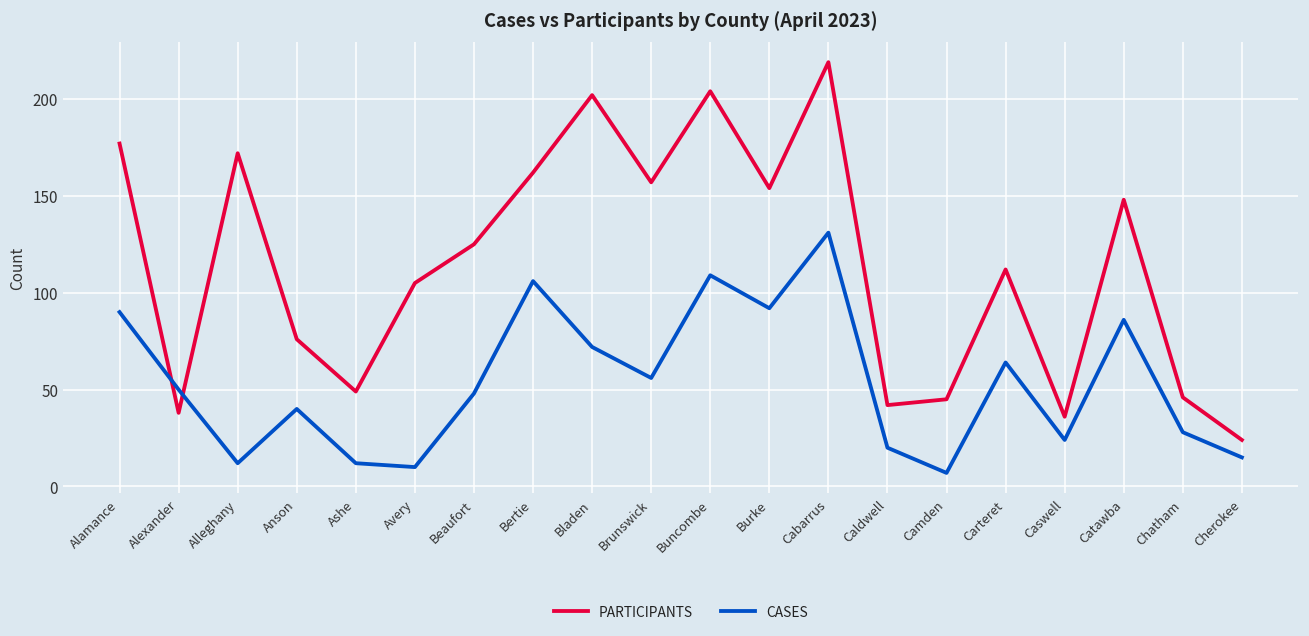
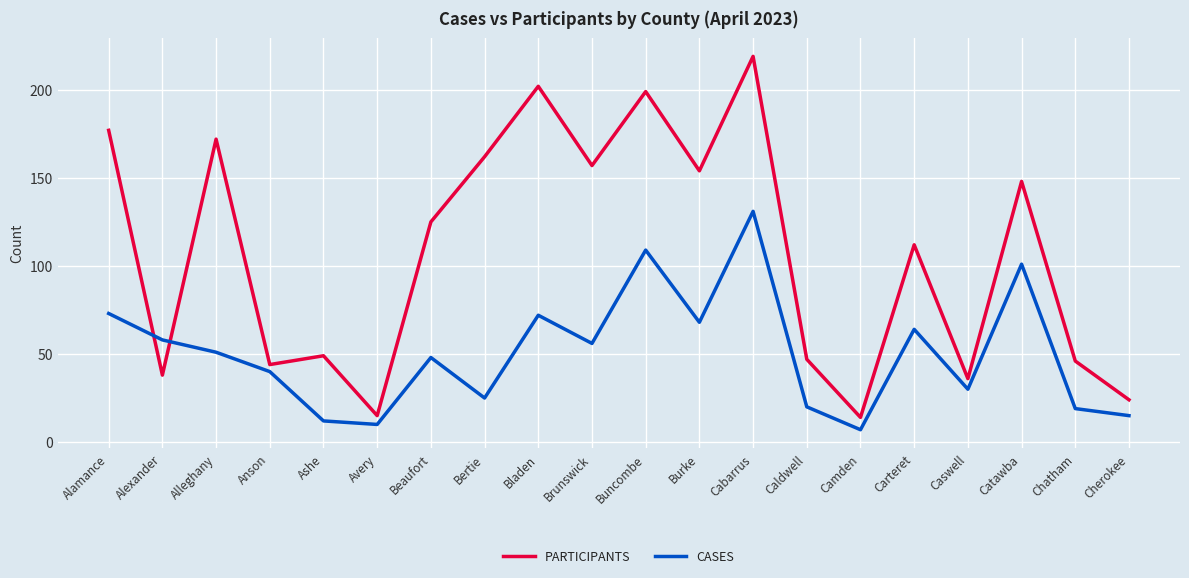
  {
    "PARTICIPANTS": {
      "Alamance": 177,
      "Alexander": 38,
      "Alleghany": 172,
-     "Anson": 76,
+     "Anson": 44,
      "Ashe": 49,
-     "Avery": 105,
+     "Avery": 15,
      "Beaufort": 125,
      "Bertie": 162,
      "Bladen": 202,
      "Brunswick": 157,
-     "Buncombe": 204,
+     "Buncombe": 199,
      "Burke": 154,
      "Cabarrus": 219,
-     "Caldwell": 42,
-     "Camden": 45,
+     "Caldwell": 47,
+     "Camden": 14,
      "Carteret": 112,
      "Caswell": 36,
      "Catawba": 148,
      "Chatham": 46,
      "Cherokee": 24
    },
    "CASES": {
-     "Alamance": 90,
-     "Alexander": 50,
-     "Alleghany": 12,
+     "Alamance": 73,
+     "Alexander": 58,
+     "Alleghany": 51,
      "Anson": 40,
      "Ashe": 12,
      "Avery": 10,
      "Beaufort": 48,
-     "Bertie": 106,
+     "Bertie": 25,
      "Bladen": 72,
      "Brunswick": 56,
      "Buncombe": 109,
-     "Burke": 92,
+     "Burke": 68,
      "Cabarrus": 131,
      "Caldwell": 20,
      "Camden": 7,
      "Carteret": 64,
-     "Caswell": 24,
-     "Catawba": 86,
-     "Chatham": 28,
+     "Caswell": 30,
+     "Catawba": 101,
+     "Chatham": 19,
      "Cherokee": 15
    }
  }
